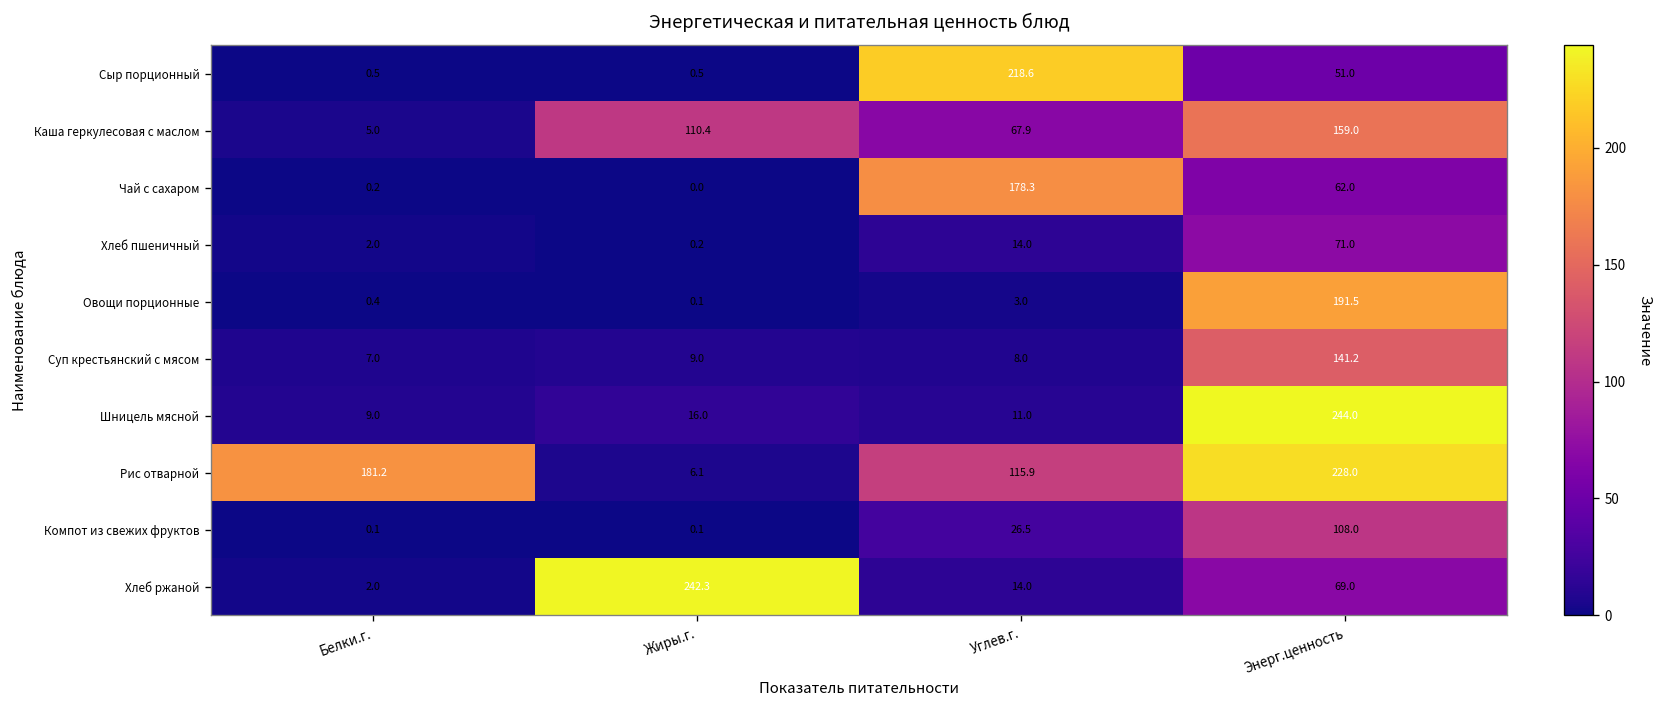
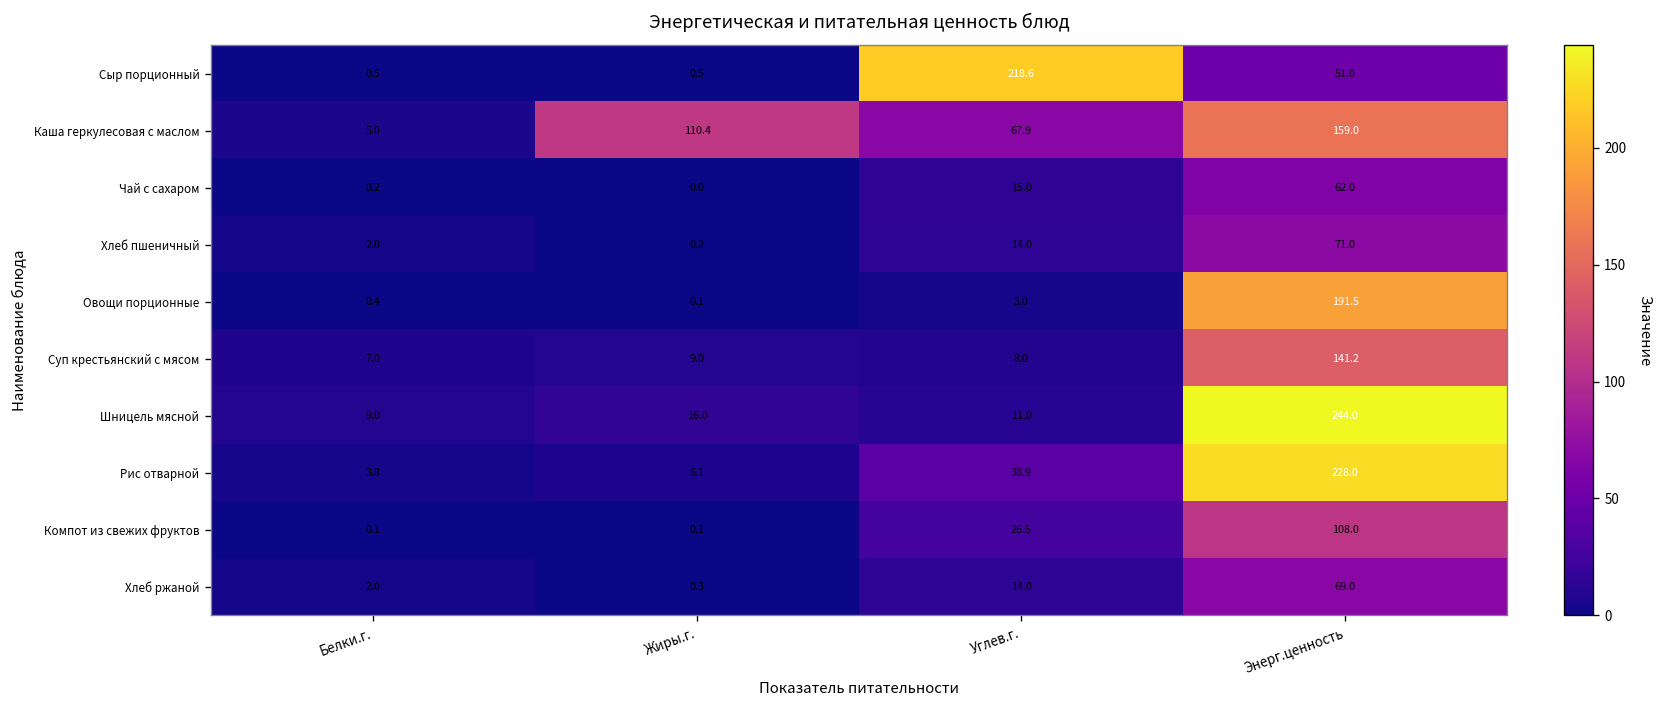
  {
    "Сыр порционный": {
      "Белки.г.": 0.5,
      "Жиры.г.": 0.5,
      "Углев.г.": 218.6,
      "Энерг.ценность": 51.0
    },
    "Каша геркулесовая с маслом": {
      "Белки.г.": 5.0,
      "Жиры.г.": 110.4,
      "Углев.г.": 67.9,
      "Энерг.ценность": 159.0
    },
    "Чай с сахаром": {
      "Белки.г.": 0.2,
      "Жиры.г.": 0.0,
-     "Углев.г.": 178.3,
+     "Углев.г.": 15.0,
      "Энерг.ценность": 62.0
    },
    "Хлеб пшеничный": {
      "Белки.г.": 2.0,
      "Жиры.г.": 0.2,
      "Углев.г.": 14.0,
      "Энерг.ценность": 71.0
    },
    "Овощи порционные": {
      "Белки.г.": 0.4,
      "Жиры.г.": 0.1,
      "Углев.г.": 3.0,
      "Энерг.ценность": 191.5
    },
    "Суп крестьянский с мясом": {
      "Белки.г.": 7.0,
      "Жиры.г.": 9.0,
      "Углев.г.": 8.0,
      "Энерг.ценность": 141.2
    },
    "Шницель мясной": {
      "Белки.г.": 9.0,
      "Жиры.г.": 16.0,
      "Углев.г.": 11.0,
      "Энерг.ценность": 244.0
    },
    "Рис отварной": {
-     "Белки.г.": 181.2,
+     "Белки.г.": 3.8,
      "Жиры.г.": 6.1,
-     "Углев.г.": 115.9,
+     "Углев.г.": 38.9,
      "Энерг.ценность": 228.0
    },
    "Компот из свежих фруктов": {
      "Белки.г.": 0.1,
      "Жиры.г.": 0.1,
      "Углев.г.": 26.5,
      "Энерг.ценность": 108.0
    },
    "Хлеб ржаной": {
      "Белки.г.": 2.0,
-     "Жиры.г.": 242.3,
+     "Жиры.г.": 0.3,
      "Углев.г.": 14.0,
      "Энерг.ценность": 69.0
    }
  }
